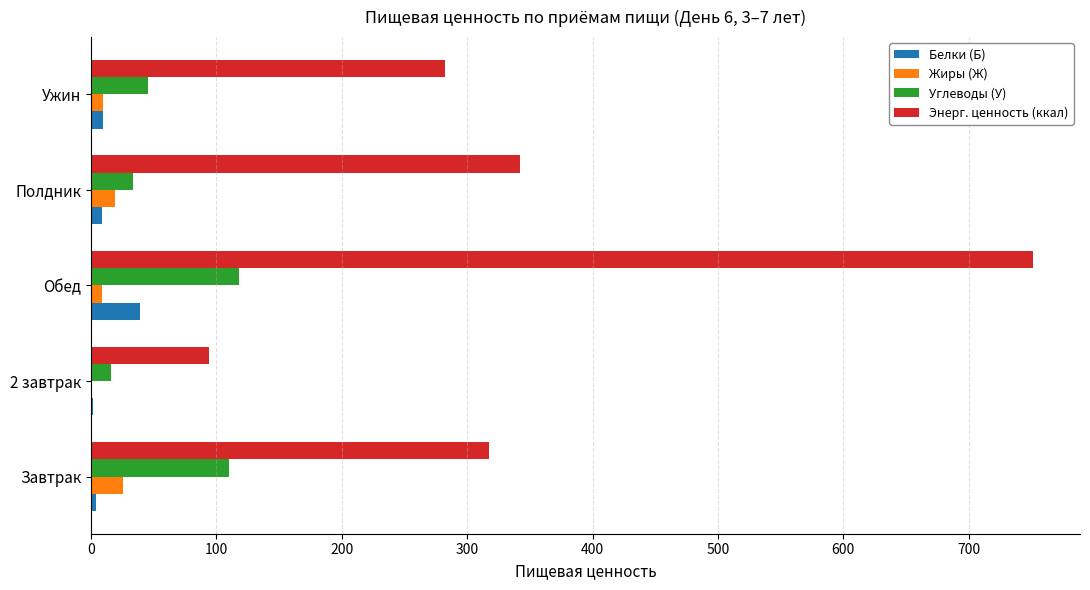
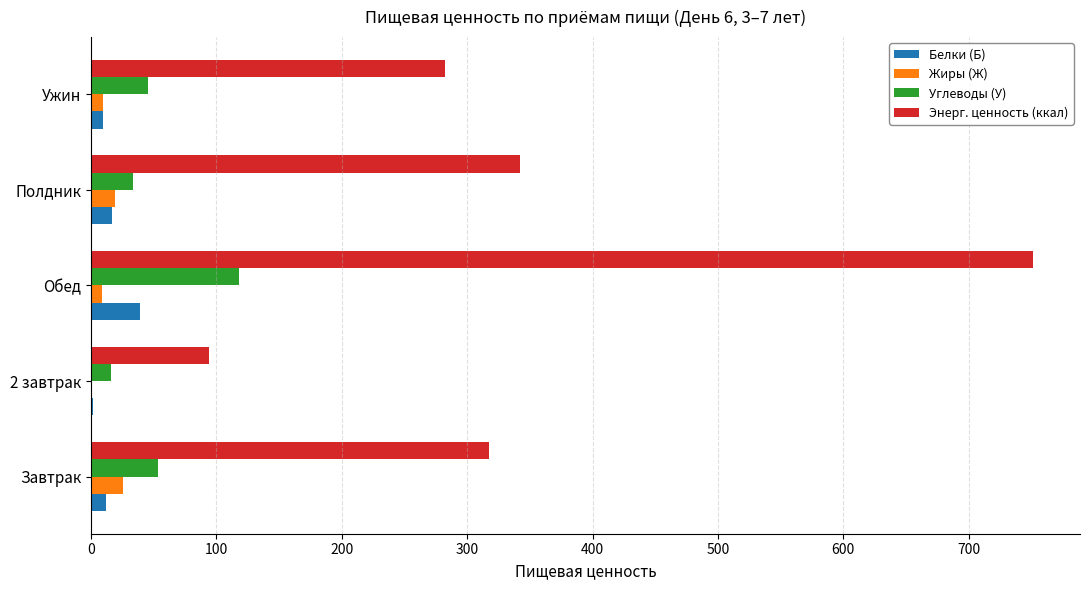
  {
    "Белки (Б)": {
      "Ужин": 9,
-     "Полдник": 9,
+     "Полдник": 17,
      "Обед": 39,
-     "Завтрак": 4
+     "Завтрак": 12
    },
    "Жиры (Ж)": {
      "Ужин": 9,
      "Полдник": 19,
      "Обед": 8,
      "Завтрак": 25
    },
    "Углеводы (У)": {
      "Ужин": 46,
      "Полдник": 33,
      "Обед": 118,
      "2 завтрак": 16,
-     "Завтрак": 110
+     "Завтрак": 54
    },
    "Энерг. ценность (ккал)": {
      "Ужин": 282,
      "Полдник": 342,
      "Обед": 751,
      "2 завтрак": 94,
      "Завтрак": 318
    }
  }
